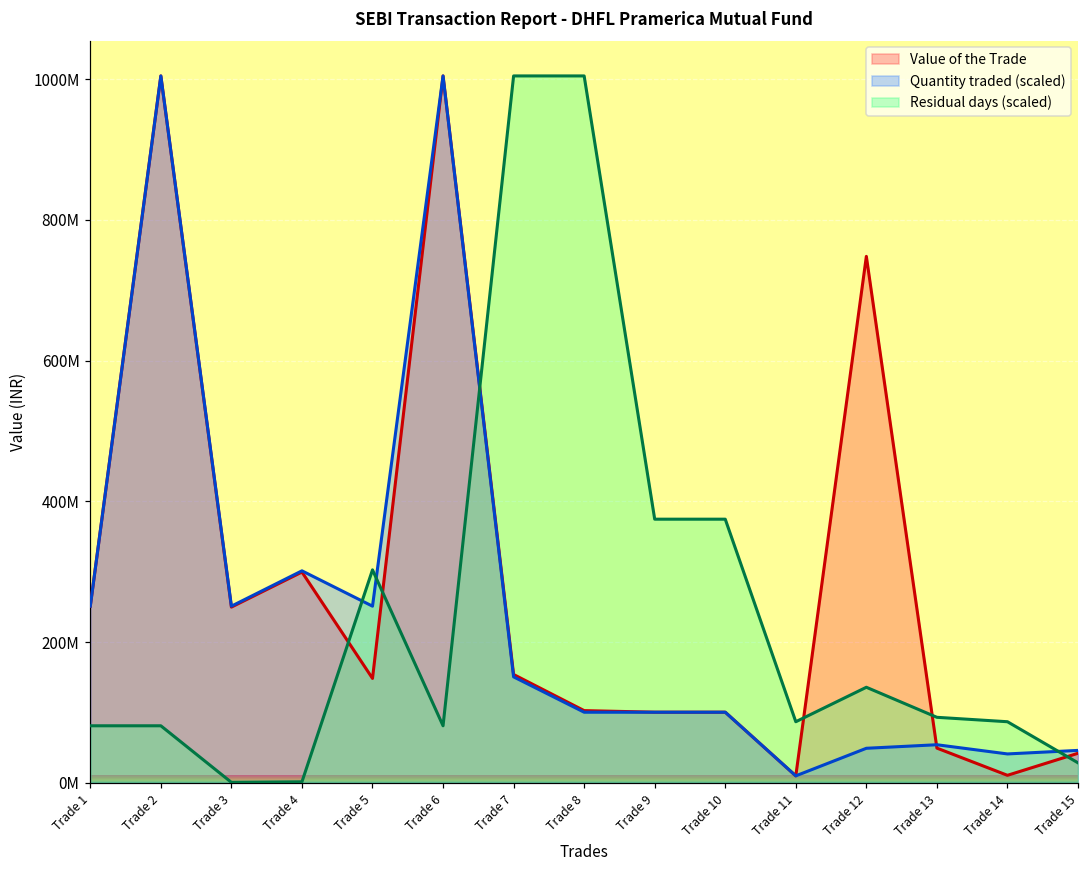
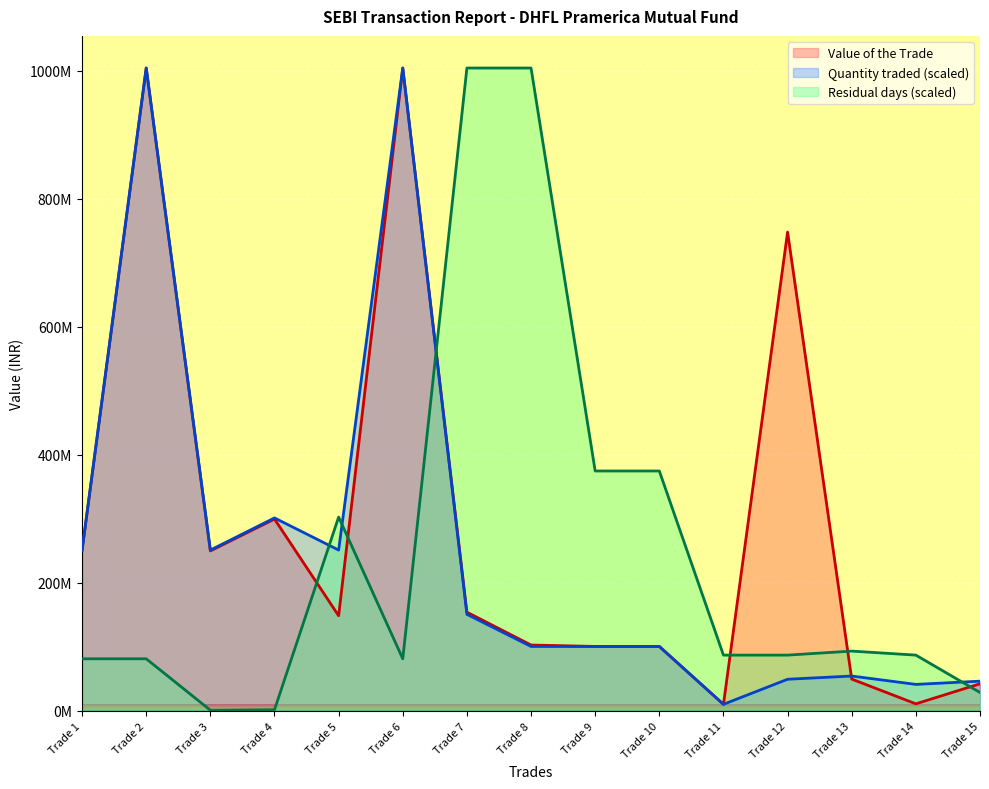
  {
    "Value of the Trade": {
      "Trade 5": 150000000,
      "Trade 12": 750000000,
      "Trade 13": 50000000,
      "Trade 14": 10000000,
      "Trade 15": 40000000
    },
    "Quantity traded (scaled)": {
      "Trade 5": 250000000,
      "Trade 12": 50000000,
      "Trade 13": 50000000,
      "Trade 14": 40000000,
      "Trade 15": 50000000
    },
    "Residual days (scaled)": {
      "Trade 1": 80000000,
      "Trade 2": 80000000,
      "Trade 3": 0,
      "Trade 4": 0,
      "Trade 5": 300000000,
      "Trade 6": 80000000,
      "Trade 7": 1000000000,
      "Trade 8": 1000000000,
      "Trade 9": 370000000,
      "Trade 10": 370000000,
      "Trade 11": 90000000,
-     "Trade 12": 140000000,
+     "Trade 12": 90000000,
      "Trade 13": 90000000,
      "Trade 14": 90000000,
      "Trade 15": 30000000
    }
  }
